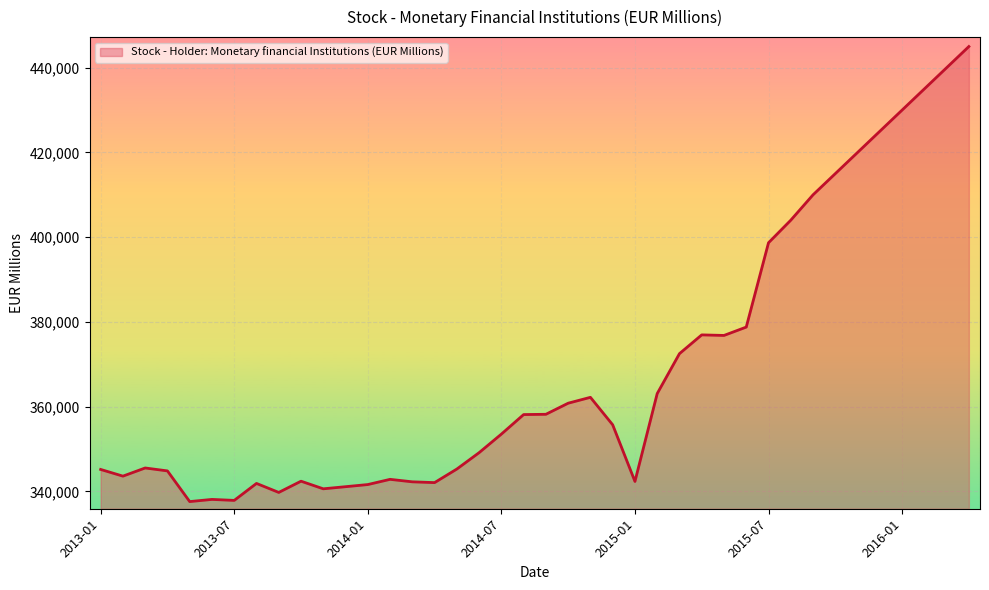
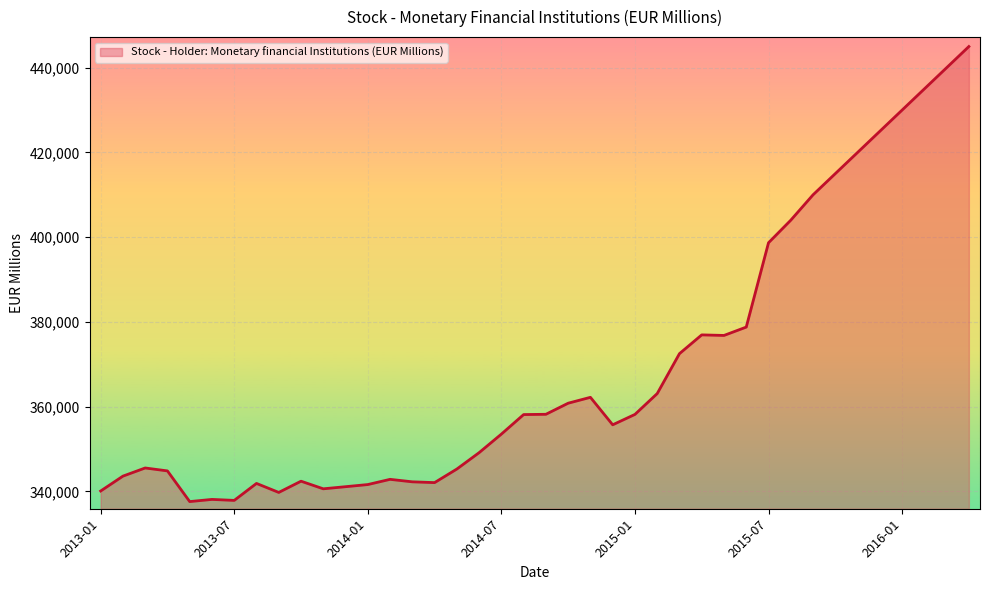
  {
-   "2013-01": "345,000",
+   "2013-01": "340,000",
    "2013-07": "338,000",
    "2014-01": "342,000",
    "2014-07": "354,000",
-   "2015-01": "342,000",
+   "2015-01": "358,000",
    "2015-07": "399,000",
    "2016-01": "430,000"
  }
